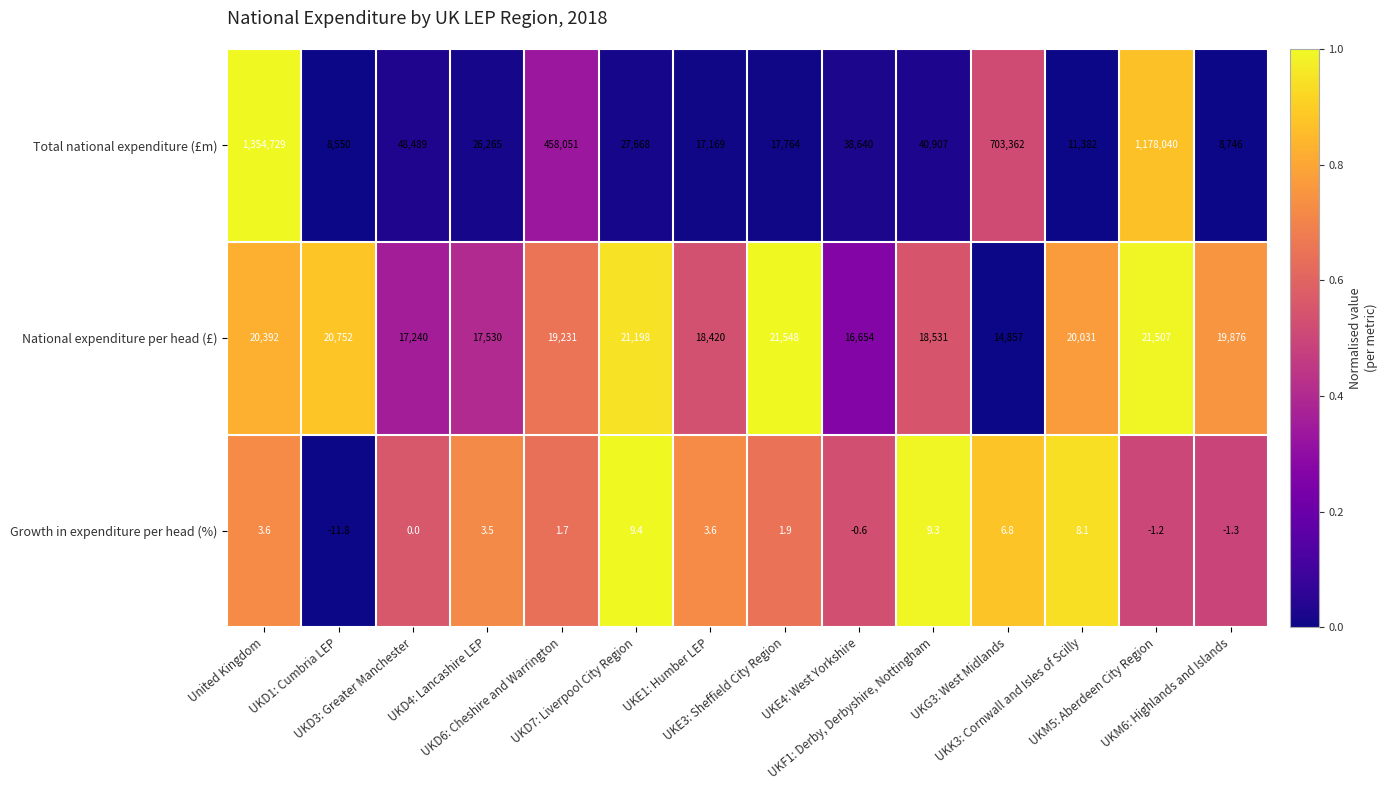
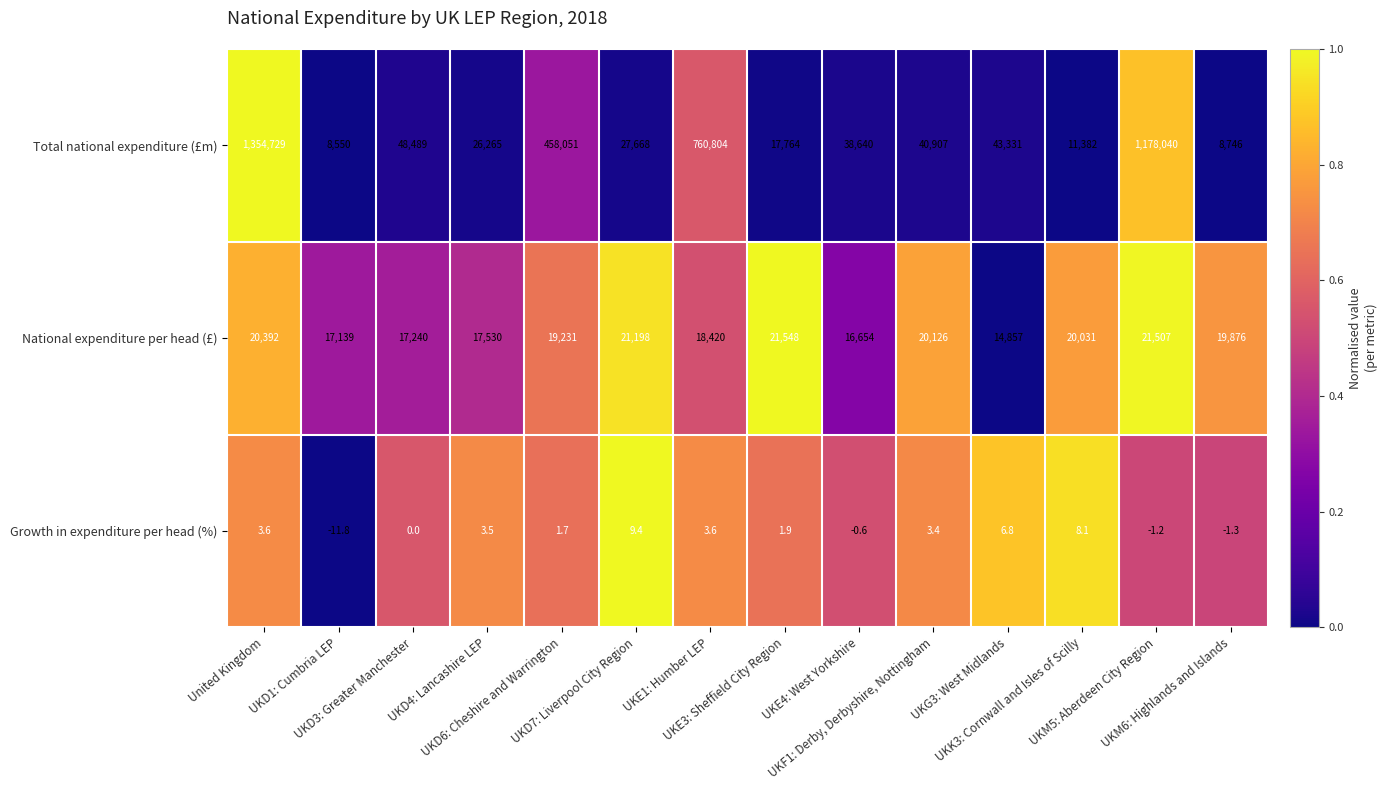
  {
    "Total national expenditure (£m)": {
      "United Kingdom": "1,354,729",
      "UKD1: Cumbria LEP": "8,550",
      "UKD3: Greater Manchester": "48,489",
      "UKD4: Lancashire LEP": "26,265",
      "UKD6: Cheshire and Warrington": "458,051",
      "UKD7: Liverpool City Region": "27,668",
-     "UKE1: Humber LEP": "17,169",
+     "UKE1: Humber LEP": "760,804",
      "UKE3: Sheffield City Region": "17,764",
      "UKE4: West Yorkshire": "38,640",
      "UKF1: Derby, Derbyshire, Nottingham": "40,907",
-     "UKG3: West Midlands": "703,362",
+     "UKG3: West Midlands": "43,331",
      "UKK3: Cornwall and Isles of Scilly": "11,382",
      "UKM5: Aberdeen City Region": "1,178,040",
      "UKM6: Highlands and Islands": "8,746"
    },
    "National expenditure per head (£)": {
      "United Kingdom": "20,392",
-     "UKD1: Cumbria LEP": "20,752",
+     "UKD1: Cumbria LEP": "17,139",
      "UKD3: Greater Manchester": "17,240",
      "UKD4: Lancashire LEP": "17,530",
      "UKD6: Cheshire and Warrington": "19,231",
      "UKD7: Liverpool City Region": "21,198",
      "UKE1: Humber LEP": "18,420",
      "UKE3: Sheffield City Region": "21,548",
      "UKE4: West Yorkshire": "16,654",
-     "UKF1: Derby, Derbyshire, Nottingham": "18,531",
+     "UKF1: Derby, Derbyshire, Nottingham": "20,126",
      "UKG3: West Midlands": "14,857",
      "UKK3: Cornwall and Isles of Scilly": "20,031",
      "UKM5: Aberdeen City Region": "21,507",
      "UKM6: Highlands and Islands": "19,876"
    },
    "Growth in expenditure per head (%)": {
      "United Kingdom": "3.6",
      "UKD1: Cumbria LEP": "-11.8",
      "UKD3: Greater Manchester": "0.0",
      "UKD4: Lancashire LEP": "3.5",
      "UKD6: Cheshire and Warrington": "1.7",
      "UKD7: Liverpool City Region": "9.4",
      "UKE1: Humber LEP": "3.6",
      "UKE3: Sheffield City Region": "1.9",
      "UKE4: West Yorkshire": "-0.6",
-     "UKF1: Derby, Derbyshire, Nottingham": "9.3",
+     "UKF1: Derby, Derbyshire, Nottingham": "3.4",
      "UKG3: West Midlands": "6.8",
      "UKK3: Cornwall and Isles of Scilly": "8.1",
      "UKM5: Aberdeen City Region": "-1.2",
      "UKM6: Highlands and Islands": "-1.3"
    }
  }
